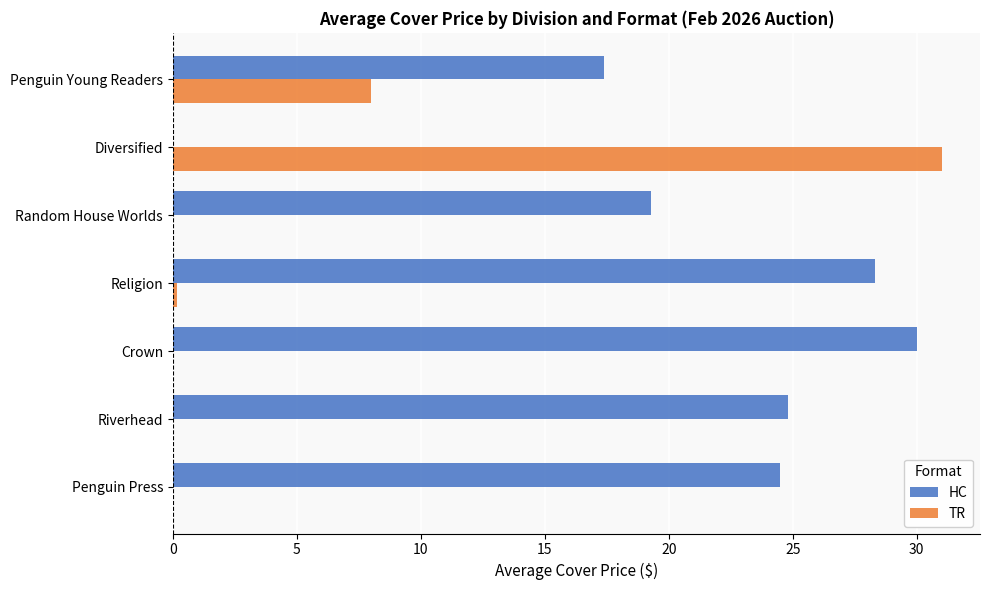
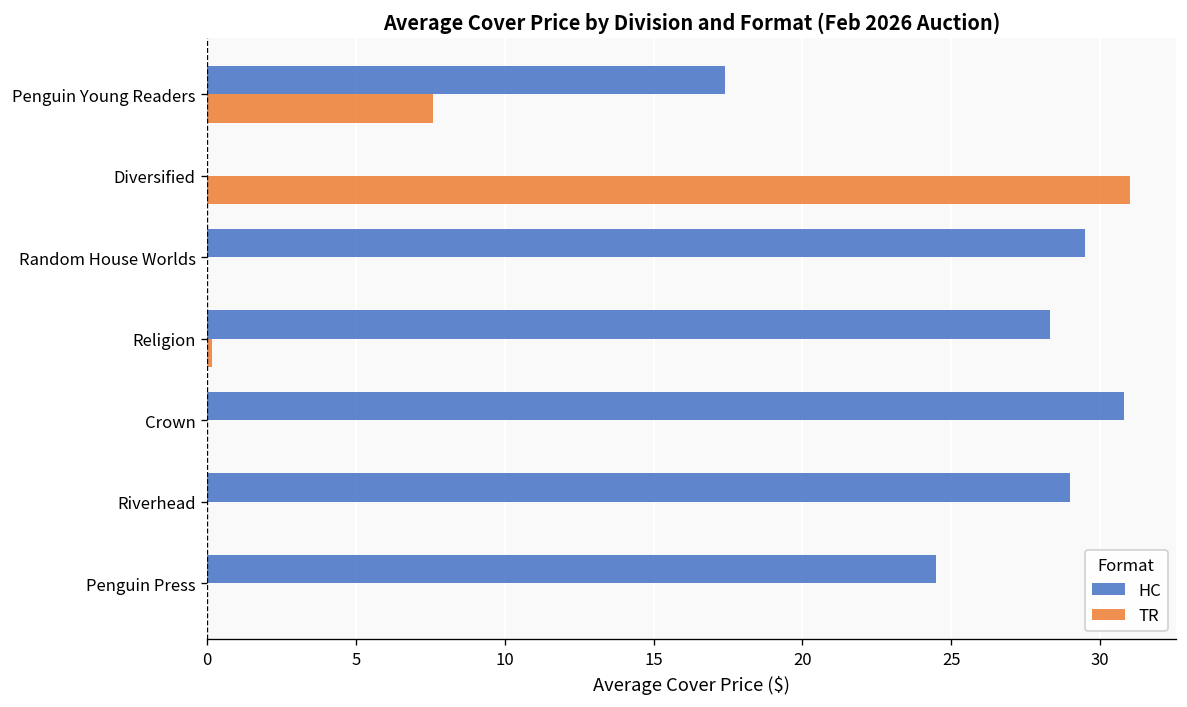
  {
    "HC": {
      "Penguin Young Readers": 17.4,
      "Diversified": 0.0,
-     "Random House Worlds": 19.3,
+     "Random House Worlds": 29.5,
      "Religion": 28.3,
-     "Crown": 30.0,
-     "Riverhead": 24.8,
+     "Crown": 30.8,
+     "Riverhead": 29.0,
      "Penguin Press": 24.5
    },
    "TR": {
-     "Penguin Young Readers": 8.0,
+     "Penguin Young Readers": 7.6,
      "Diversified": 31.0,
      "Random House Worlds": 0.0,
      "Religion": 0.2,
      "Crown": 0.0,
      "Riverhead": 0.0,
      "Penguin Press": 0.0
    }
  }
